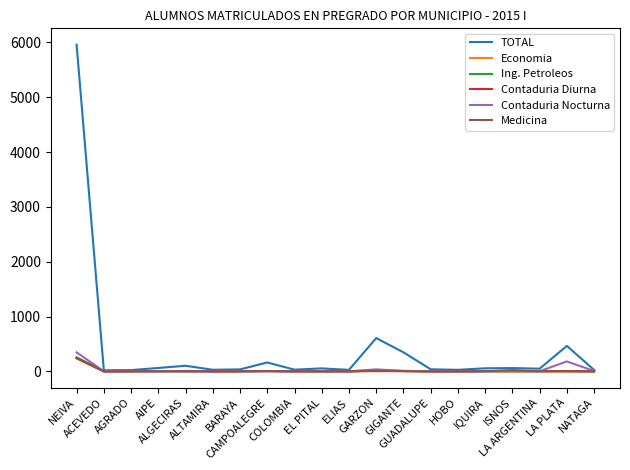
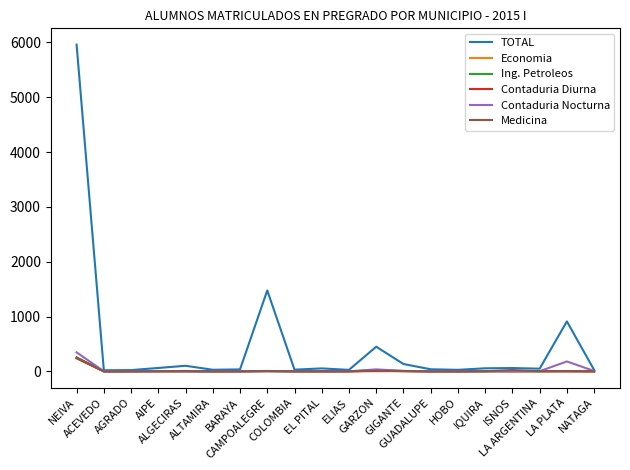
  {
    "TOTAL": {
      "NEIVA": 6000,
      "AIPE": 100,
      "ALGECIRAS": 100,
-     "CAMPOALEGRE": 200,
+     "CAMPOALEGRE": 1500,
      "EL PITAL": 100,
-     "GARZON": 600,
-     "GIGANTE": 300,
+     "GARZON": 500,
+     "GIGANTE": 100,
      "IQUIRA": 100,
-     "LA PLATA": 500
+     "LA PLATA": 900
    },
    "Contaduria Nocturna": {
      "NEIVA": 300,
      "LA PLATA": 200
    }
  }
